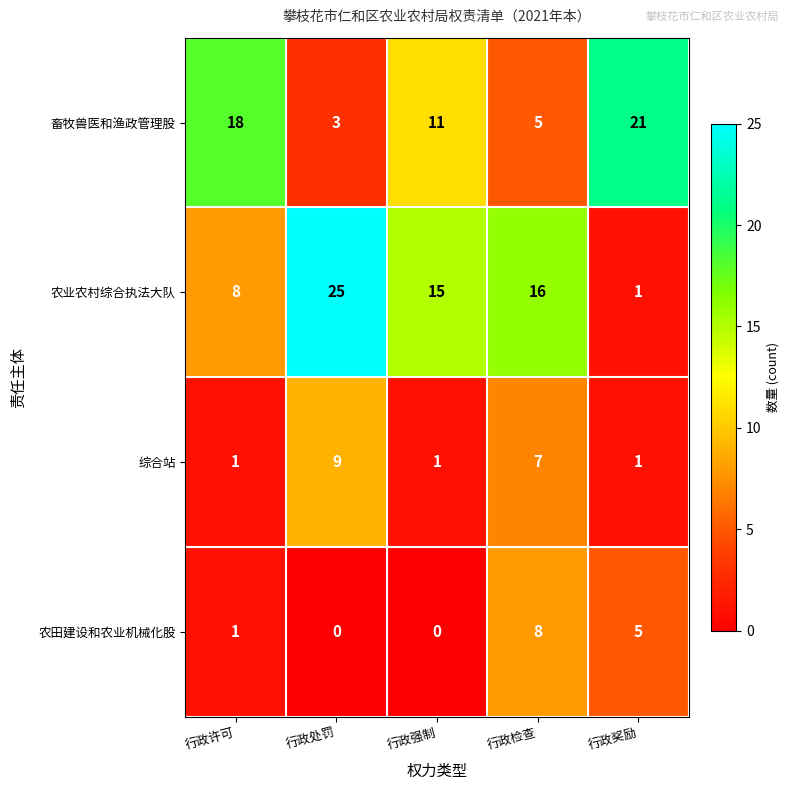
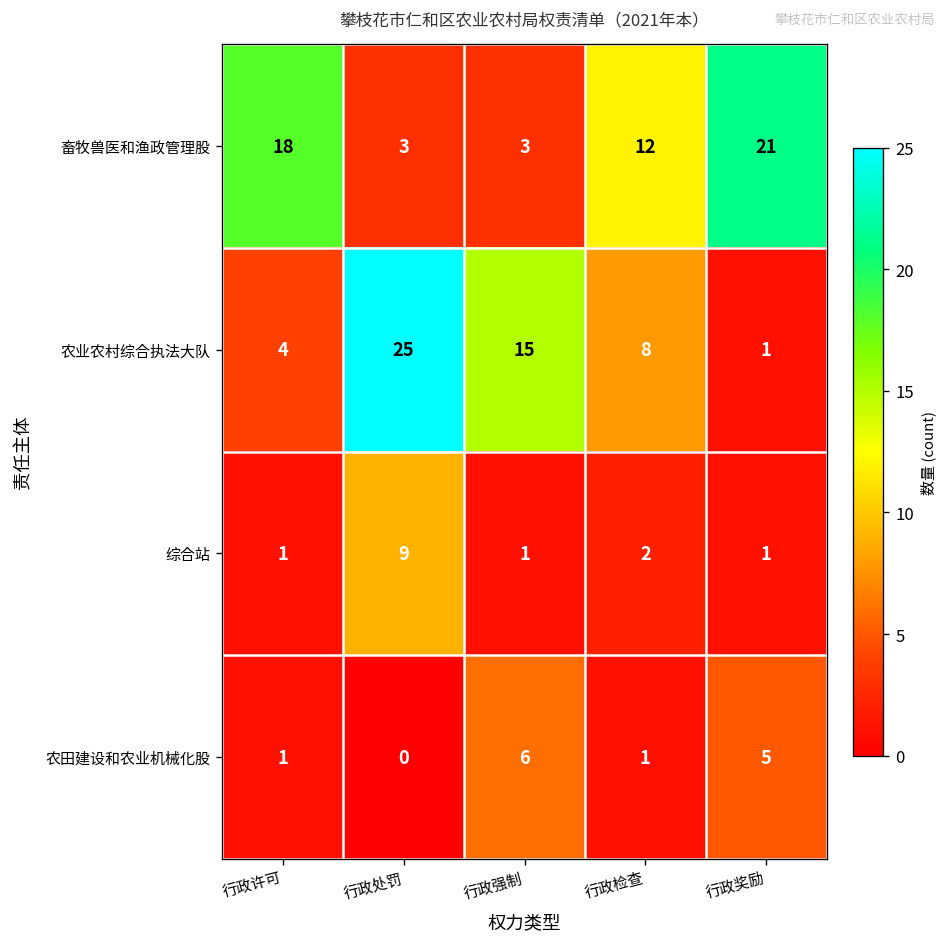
  {
    "畜牧兽医和渔政管理股": {
      "行政许可": 18,
      "行政处罚": 3,
-     "行政强制": 11,
-     "行政检查": 5,
+     "行政强制": 3,
+     "行政检查": 12,
      "行政奖励": 21
    },
    "农业农村综合执法大队": {
-     "行政许可": 8,
+     "行政许可": 4,
      "行政处罚": 25,
      "行政强制": 15,
-     "行政检查": 16,
+     "行政检查": 8,
      "行政奖励": 1
    },
    "综合站": {
      "行政许可": 1,
      "行政处罚": 9,
      "行政强制": 1,
-     "行政检查": 7,
+     "行政检查": 2,
      "行政奖励": 1
    },
    "农田建设和农业机械化股": {
      "行政许可": 1,
      "行政处罚": 0,
-     "行政强制": 0,
-     "行政检查": 8,
+     "行政强制": 6,
+     "行政检查": 1,
      "行政奖励": 5
    }
  }
